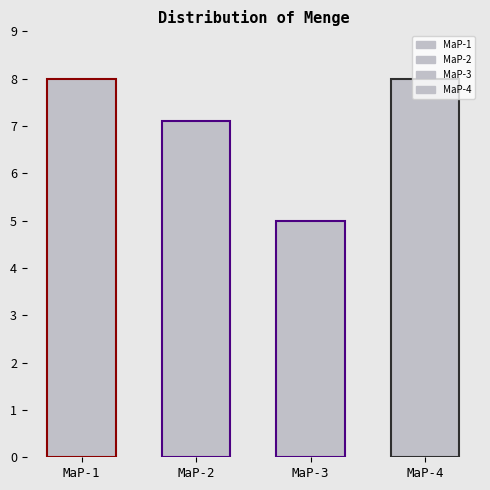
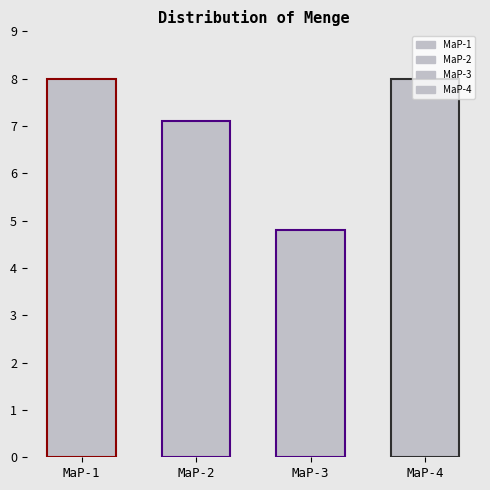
  {
    "MaP-1": 8.0,
    "MaP-2": 7.1,
-   "MaP-3": 5.0
+   "MaP-3": 4.8
  }
